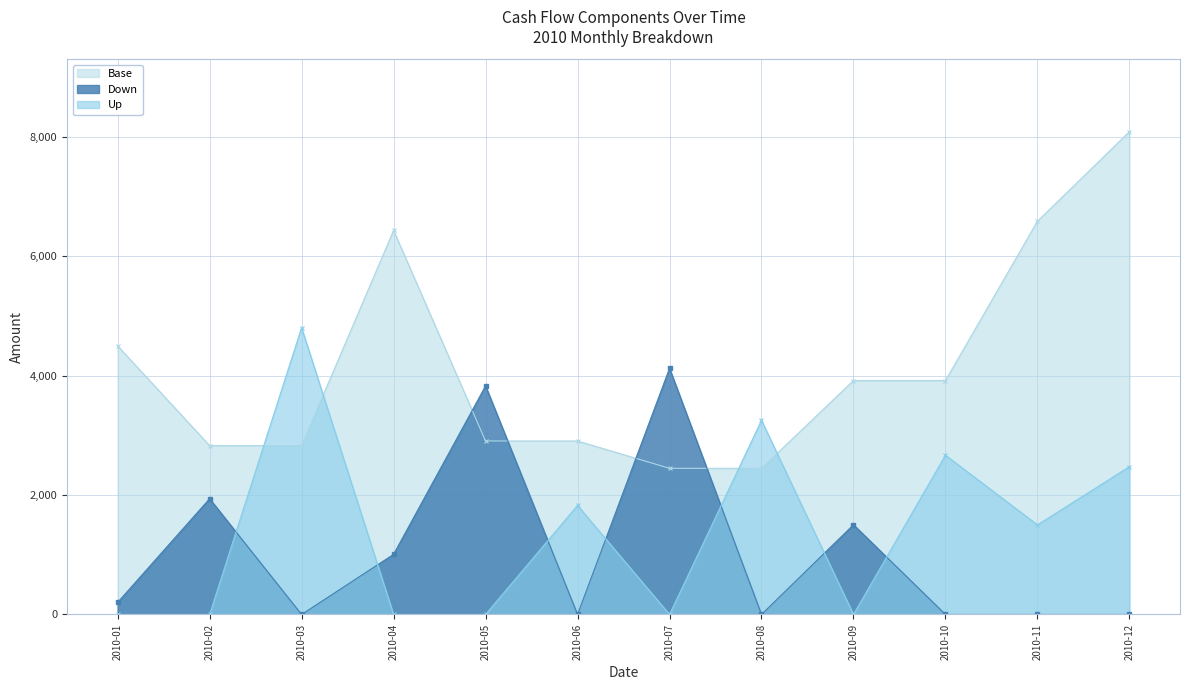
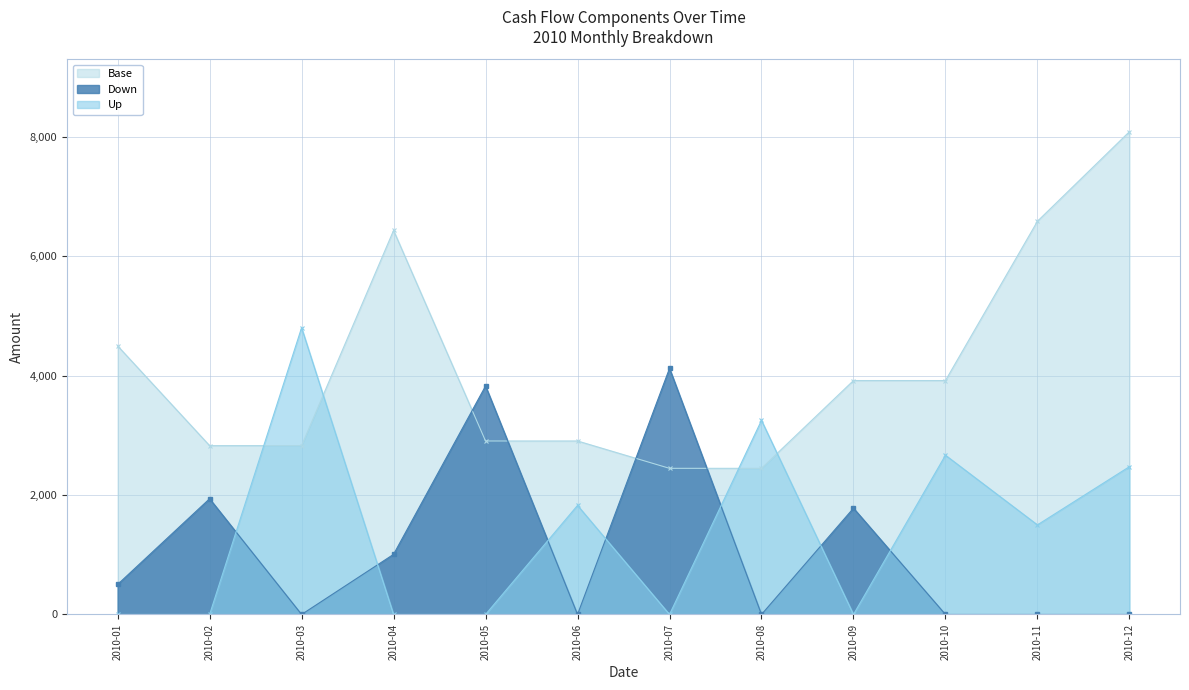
  {
    "Down": {
-     "2010-01": "200",
+     "2010-01": "500",
      "2010-02": "1,900",
      "2010-03": "0",
      "2010-04": "1,000",
      "2010-05": "3,800",
      "2010-06": "0",
      "2010-07": "4,100",
      "2010-08": "0",
-     "2010-09": "1,500",
+     "2010-09": "1,800",
      "2010-10": "0",
      "2010-11": "0",
      "2010-12": "0"
    }
  }
